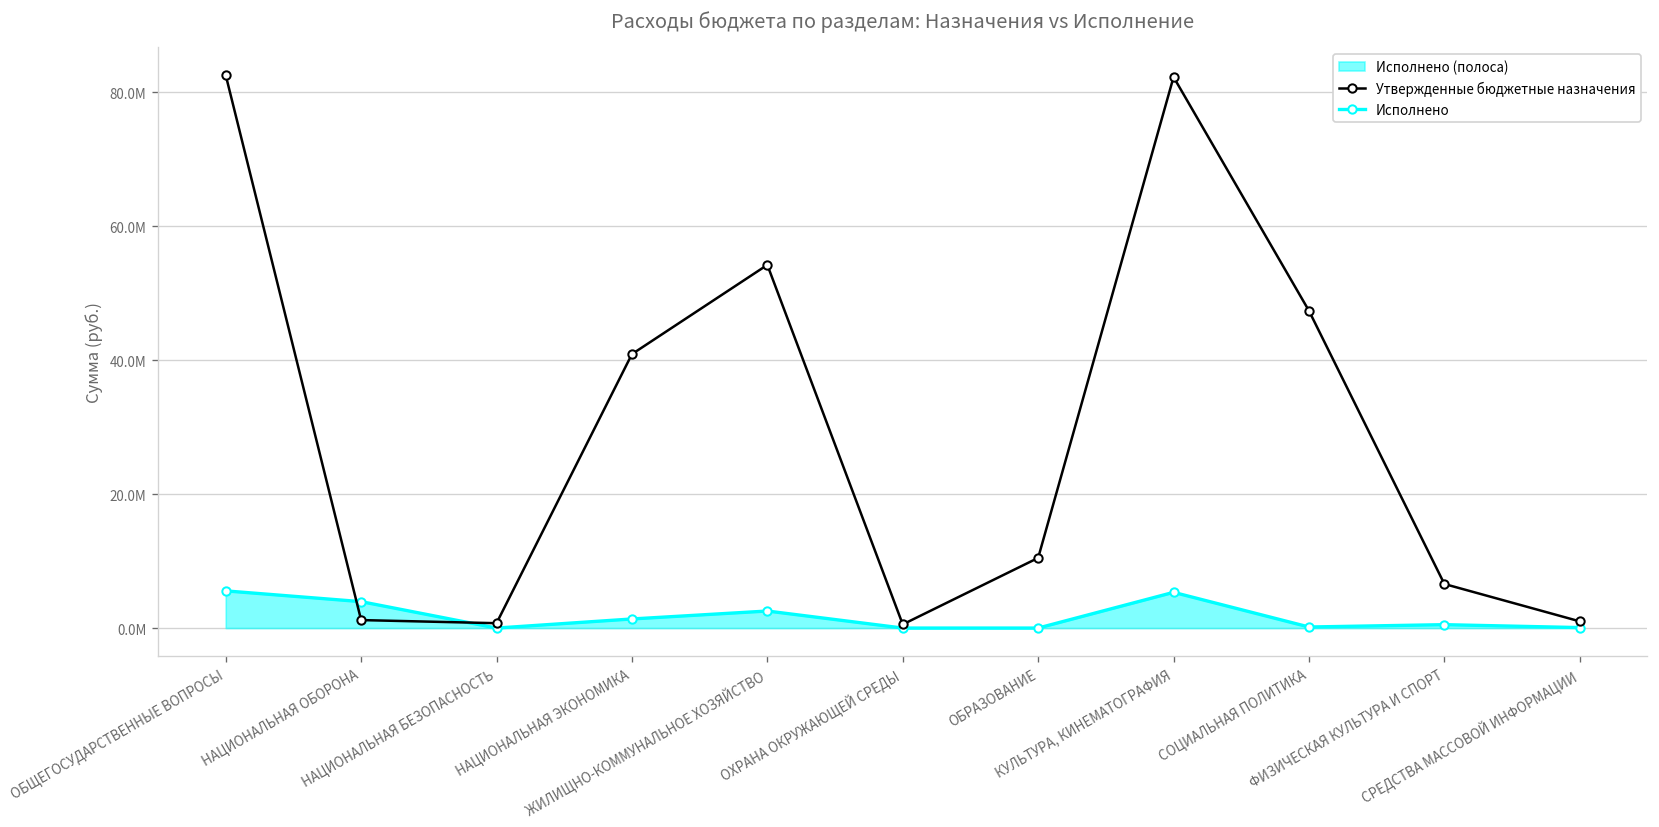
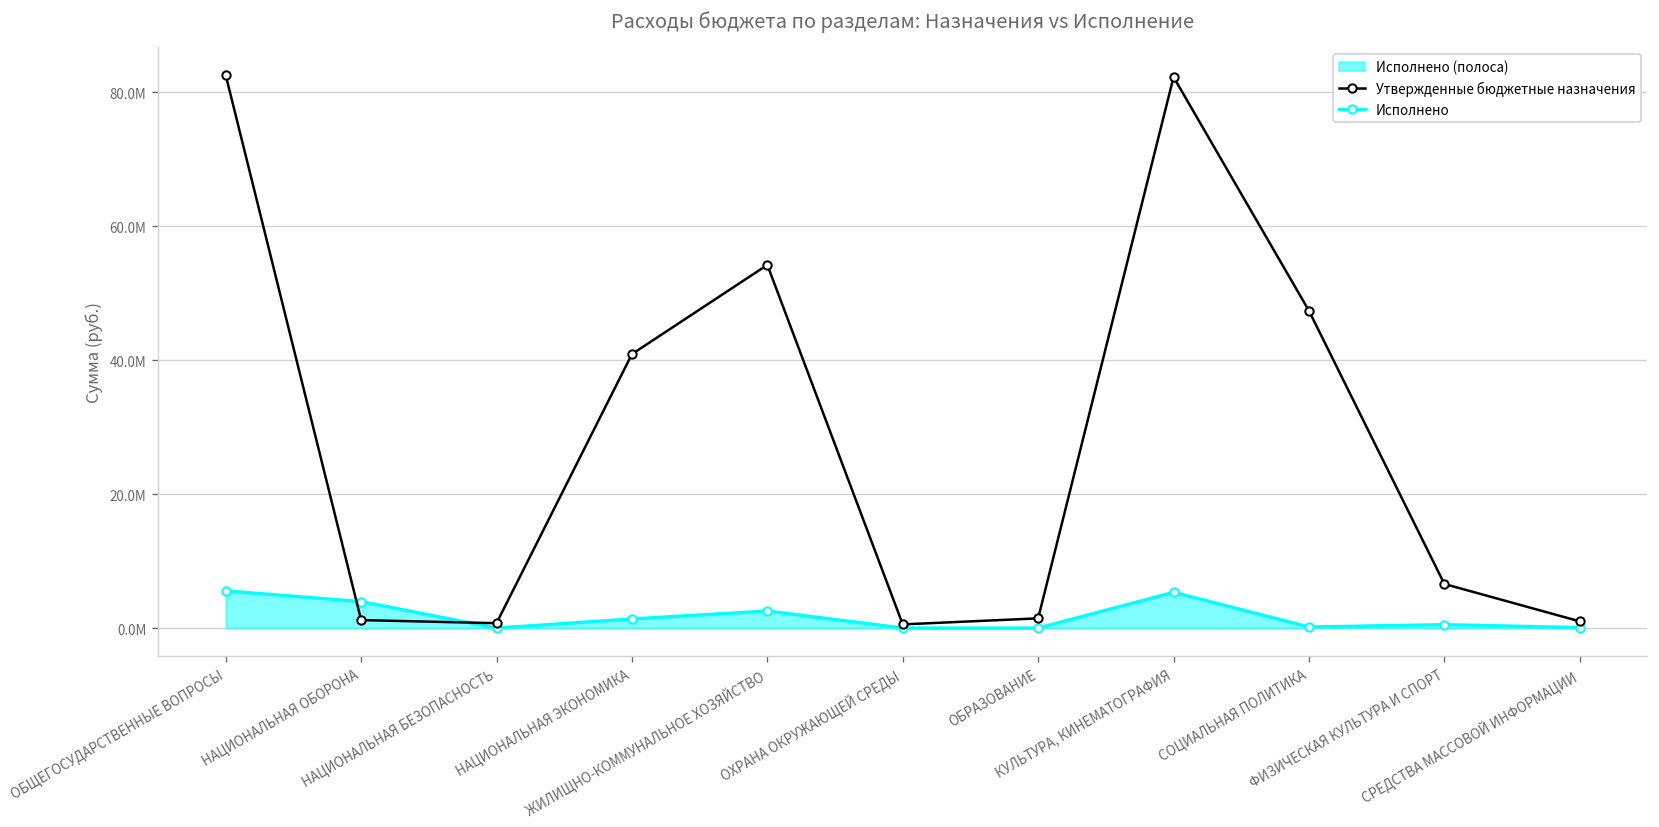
  {
    "Утвержденные бюджетные назначения": {
      "ОБЩЕГОСУДАРСТВЕННЫЕ ВОПРОСЫ": 83000000,
      "НАЦИОНАЛЬНАЯ ОБОРОНА": 1000000,
      "НАЦИОНАЛЬНАЯ БЕЗОПАСНОСТЬ": 1000000,
      "НАЦИОНАЛЬНАЯ ЭКОНОМИКА": 41000000,
      "ЖИЛИЩНО-КОММУНАЛЬНОЕ ХОЗЯЙСТВО": 54000000,
      "ОХРАНА ОКРУЖАЮЩЕЙ СРЕДЫ": 1000000,
-     "ОБРАЗОВАНИЕ": 10000000,
+     "ОБРАЗОВАНИЕ": 1000000,
      "КУЛЬТУРА, КИНЕМАТОГРАФИЯ": 82000000,
      "СОЦИАЛЬНАЯ ПОЛИТИКА": 47000000,
      "ФИЗИЧЕСКАЯ КУЛЬТУРА И СПОРТ": 7000000,
      "СРЕДСТВА МАССОВОЙ ИНФОРМАЦИИ": 1000000
    },
    "Исполнено (полоса)": {
      "ОБЩЕГОСУДАРСТВЕННЫЕ ВОПРОСЫ": 6000000,
      "НАЦИОНАЛЬНАЯ ОБОРОНА": 4000000,
      "НАЦИОНАЛЬНАЯ БЕЗОПАСНОСТЬ": 0,
      "НАЦИОНАЛЬНАЯ ЭКОНОМИКА": 1000000,
      "ЖИЛИЩНО-КОММУНАЛЬНОЕ ХОЗЯЙСТВО": 3000000,
      "ОХРАНА ОКРУЖАЮЩЕЙ СРЕДЫ": 0,
      "ОБРАЗОВАНИЕ": 0,
      "КУЛЬТУРА, КИНЕМАТОГРАФИЯ": 5000000,
      "СОЦИАЛЬНАЯ ПОЛИТИКА": 0,
      "ФИЗИЧЕСКАЯ КУЛЬТУРА И СПОРТ": 1000000,
      "СРЕДСТВА МАССОВОЙ ИНФОРМАЦИИ": 0
    }
  }
